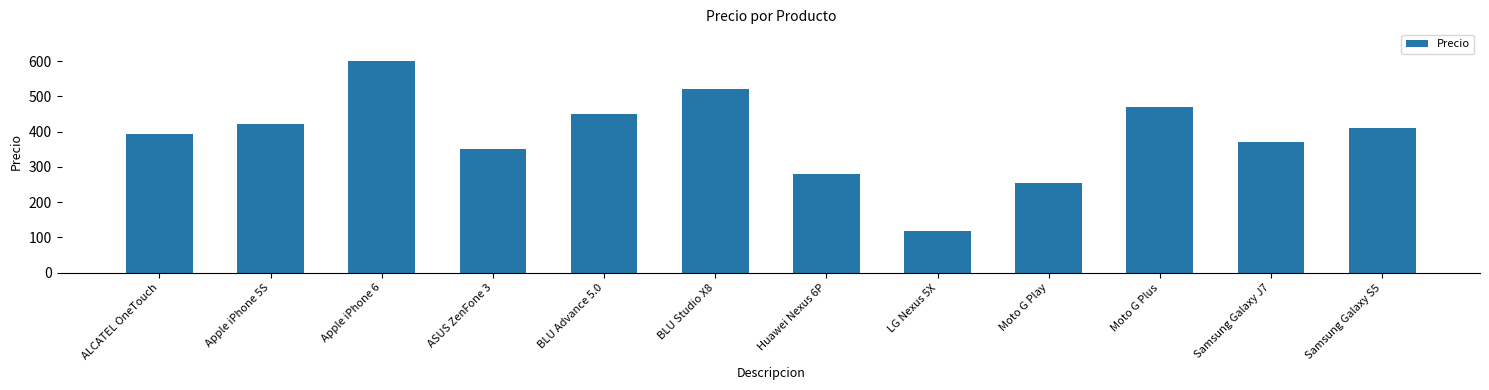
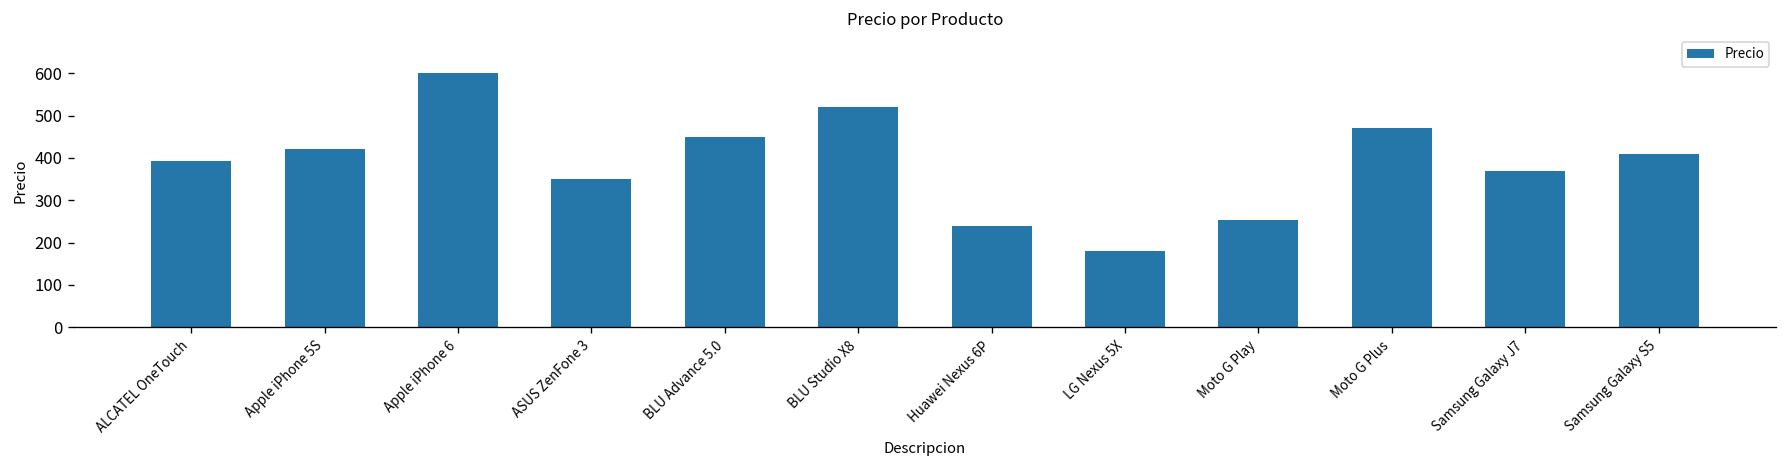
  {
    "ALCATEL OneTouch": 390,
    "Apple iPhone 5S": 420,
    "Apple iPhone 6": 600,
    "ASUS ZenFone 3": 350,
    "BLU Advance 5.0": 450,
    "BLU Studio X8": 520,
-   "Huawei Nexus 6P": 280,
-   "LG Nexus 5X": 120,
+   "Huawei Nexus 6P": 240,
+   "LG Nexus 5X": 180,
    "Moto G Play": 250,
    "Moto G Plus": 470,
    "Samsung Galaxy J7": 370,
    "Samsung Galaxy S5": 410
  }
